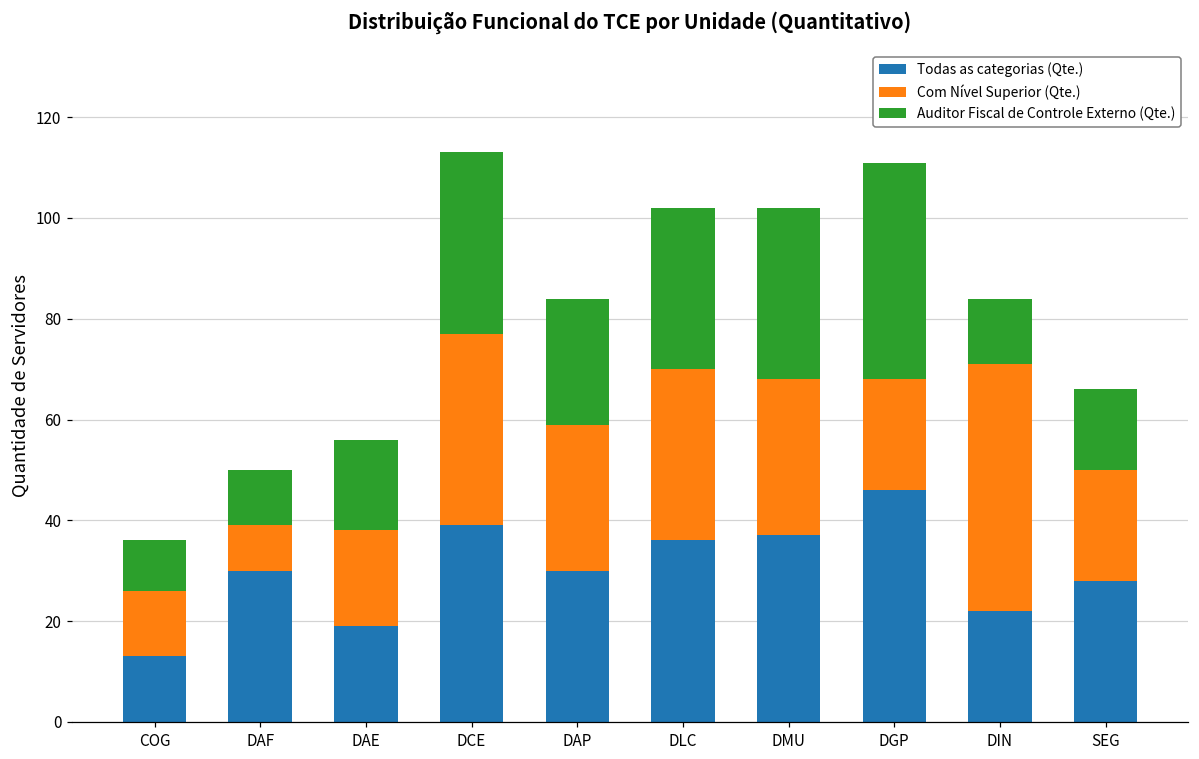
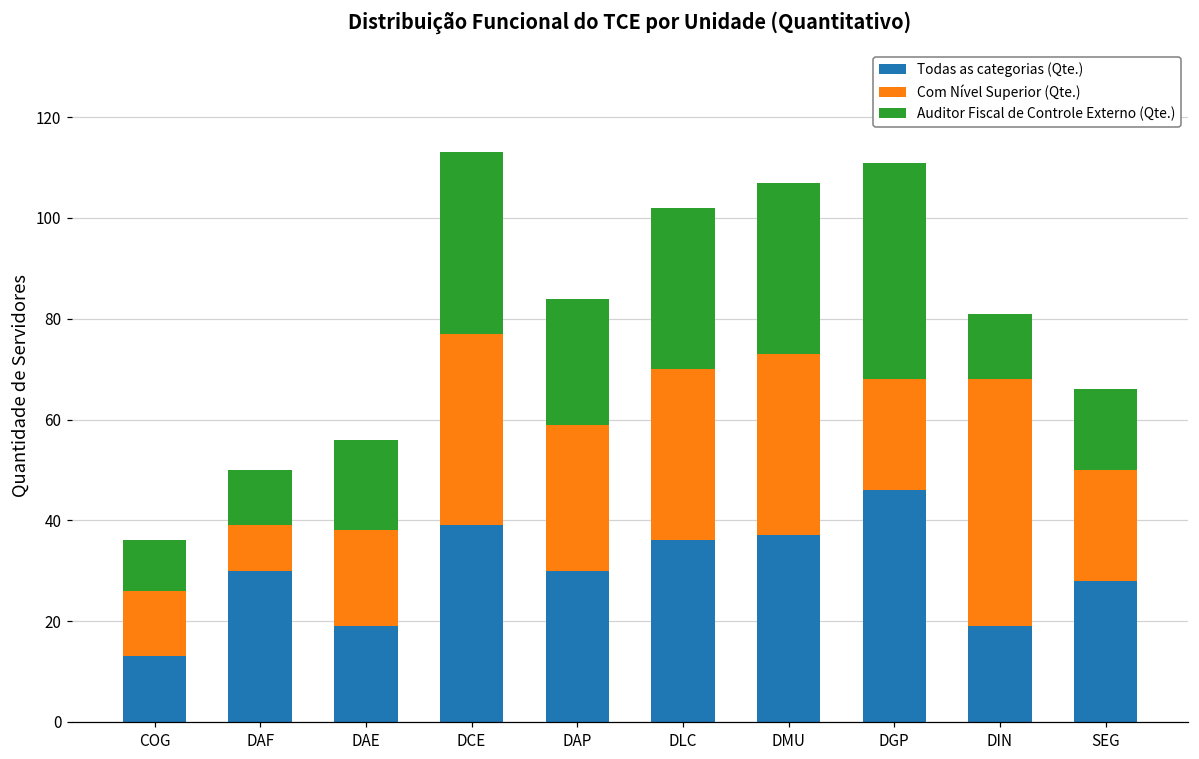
  {
    "Todas as categorias (Qte.)": {
      "COG": 13,
      "DAF": 30,
      "DAE": 19,
      "DCE": 39,
      "DAP": 30,
      "DLC": 36,
      "DMU": 37,
      "DGP": 46,
-     "DIN": 22,
+     "DIN": 19,
      "SEG": 28
    },
    "Com Nível Superior (Qte.)": {
      "COG": 13,
      "DAF": 9,
      "DAE": 19,
      "DCE": 38,
      "DAP": 29,
      "DLC": 34,
-     "DMU": 31,
+     "DMU": 36,
      "DGP": 22,
      "DIN": 49,
      "SEG": 22
    },
    "Auditor Fiscal de Controle Externo (Qte.)": {
      "COG": 10,
      "DAF": 11,
      "DAE": 18,
      "DCE": 36,
      "DAP": 25,
      "DLC": 32,
      "DMU": 34,
      "DGP": 43,
      "DIN": 13,
      "SEG": 16
    }
  }
